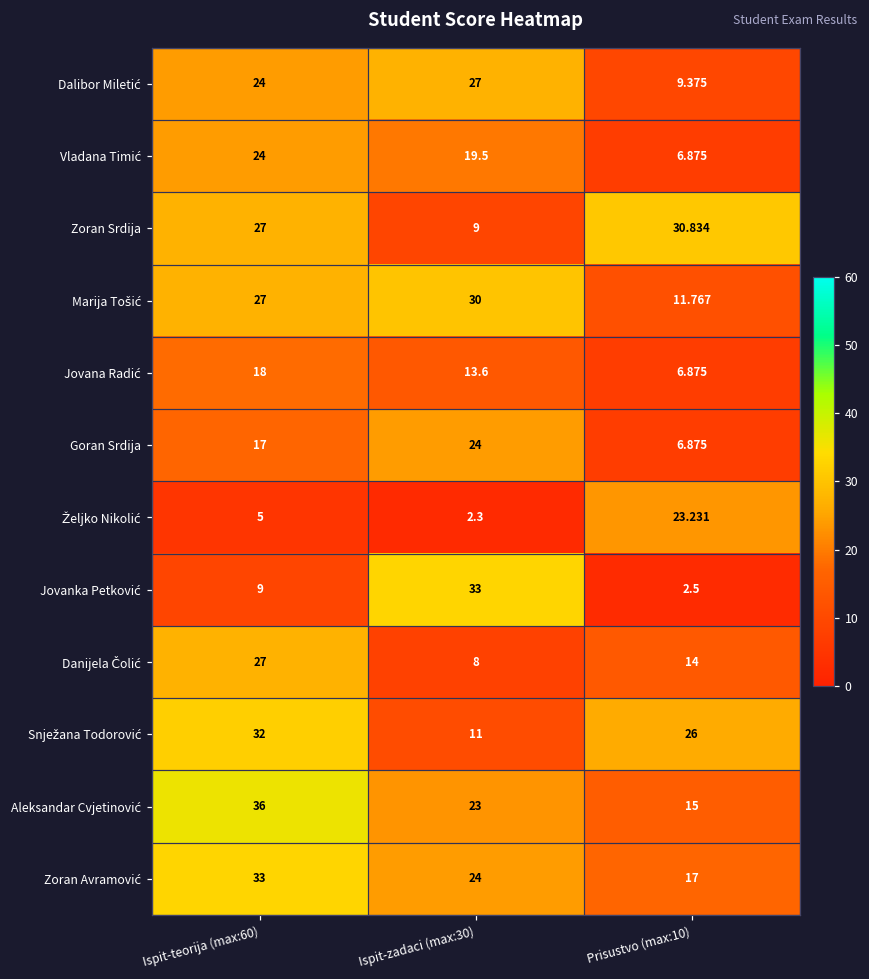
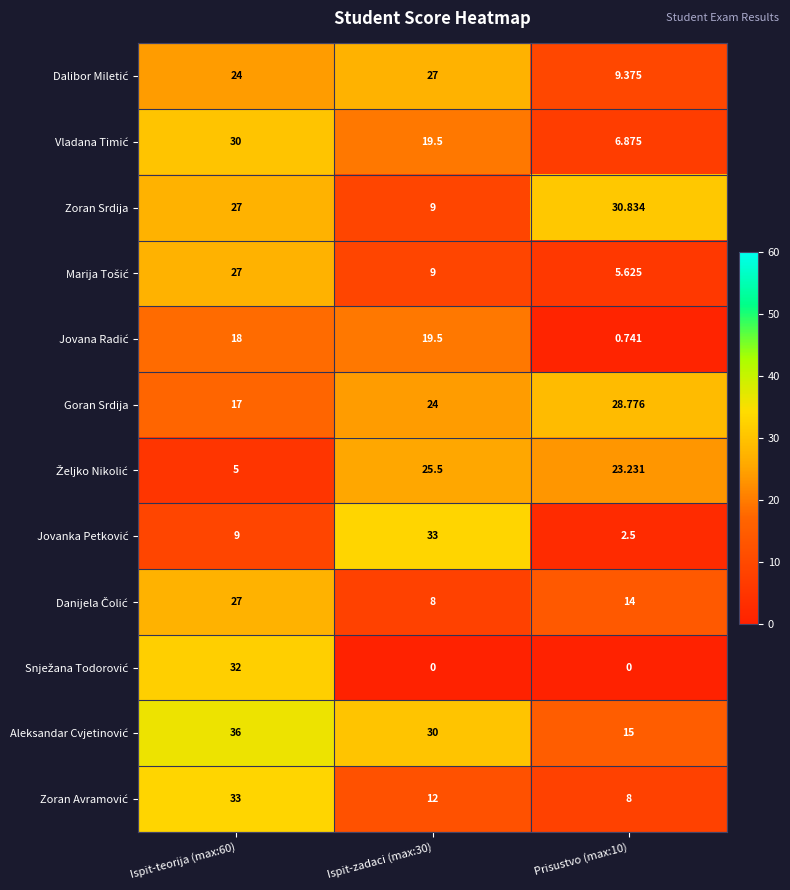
  {
    "Dalibor Miletić": {
      "Ispit-teorija (max:60)": 24,
      "Ispit-zadaci (max:30)": 27,
      "Prisustvo (max:10)": 9.375
    },
    "Vladana Timić": {
-     "Ispit-teorija (max:60)": 24,
+     "Ispit-teorija (max:60)": 30,
      "Ispit-zadaci (max:30)": 19.5,
      "Prisustvo (max:10)": 6.875
    },
    "Zoran Srdija": {
      "Ispit-teorija (max:60)": 27,
      "Ispit-zadaci (max:30)": 9,
      "Prisustvo (max:10)": 30.834
    },
    "Marija Tošić": {
      "Ispit-teorija (max:60)": 27,
-     "Ispit-zadaci (max:30)": 30,
-     "Prisustvo (max:10)": 11.767
+     "Ispit-zadaci (max:30)": 9,
+     "Prisustvo (max:10)": 5.625
    },
    "Jovana Radić": {
      "Ispit-teorija (max:60)": 18,
-     "Ispit-zadaci (max:30)": 13.6,
-     "Prisustvo (max:10)": 6.875
+     "Ispit-zadaci (max:30)": 19.5,
+     "Prisustvo (max:10)": 0.741
    },
    "Goran Srdija": {
      "Ispit-teorija (max:60)": 17,
      "Ispit-zadaci (max:30)": 24,
-     "Prisustvo (max:10)": 6.875
+     "Prisustvo (max:10)": 28.776
    },
    "Željko Nikolić": {
      "Ispit-teorija (max:60)": 5,
-     "Ispit-zadaci (max:30)": 2.3,
+     "Ispit-zadaci (max:30)": 25.5,
      "Prisustvo (max:10)": 23.231
    },
    "Jovanka Petković": {
      "Ispit-teorija (max:60)": 9,
      "Ispit-zadaci (max:30)": 33,
      "Prisustvo (max:10)": 2.5
    },
    "Danijela Čolić": {
      "Ispit-teorija (max:60)": 27,
      "Ispit-zadaci (max:30)": 8,
      "Prisustvo (max:10)": 14
    },
    "Snježana Todorović": {
      "Ispit-teorija (max:60)": 32,
-     "Ispit-zadaci (max:30)": 11,
-     "Prisustvo (max:10)": 26
+     "Ispit-zadaci (max:30)": 0,
+     "Prisustvo (max:10)": 0
    },
    "Aleksandar Cvjetinović": {
      "Ispit-teorija (max:60)": 36,
-     "Ispit-zadaci (max:30)": 23,
+     "Ispit-zadaci (max:30)": 30,
      "Prisustvo (max:10)": 15
    },
    "Zoran Avramović": {
      "Ispit-teorija (max:60)": 33,
-     "Ispit-zadaci (max:30)": 24,
-     "Prisustvo (max:10)": 17
+     "Ispit-zadaci (max:30)": 12,
+     "Prisustvo (max:10)": 8
    }
  }
